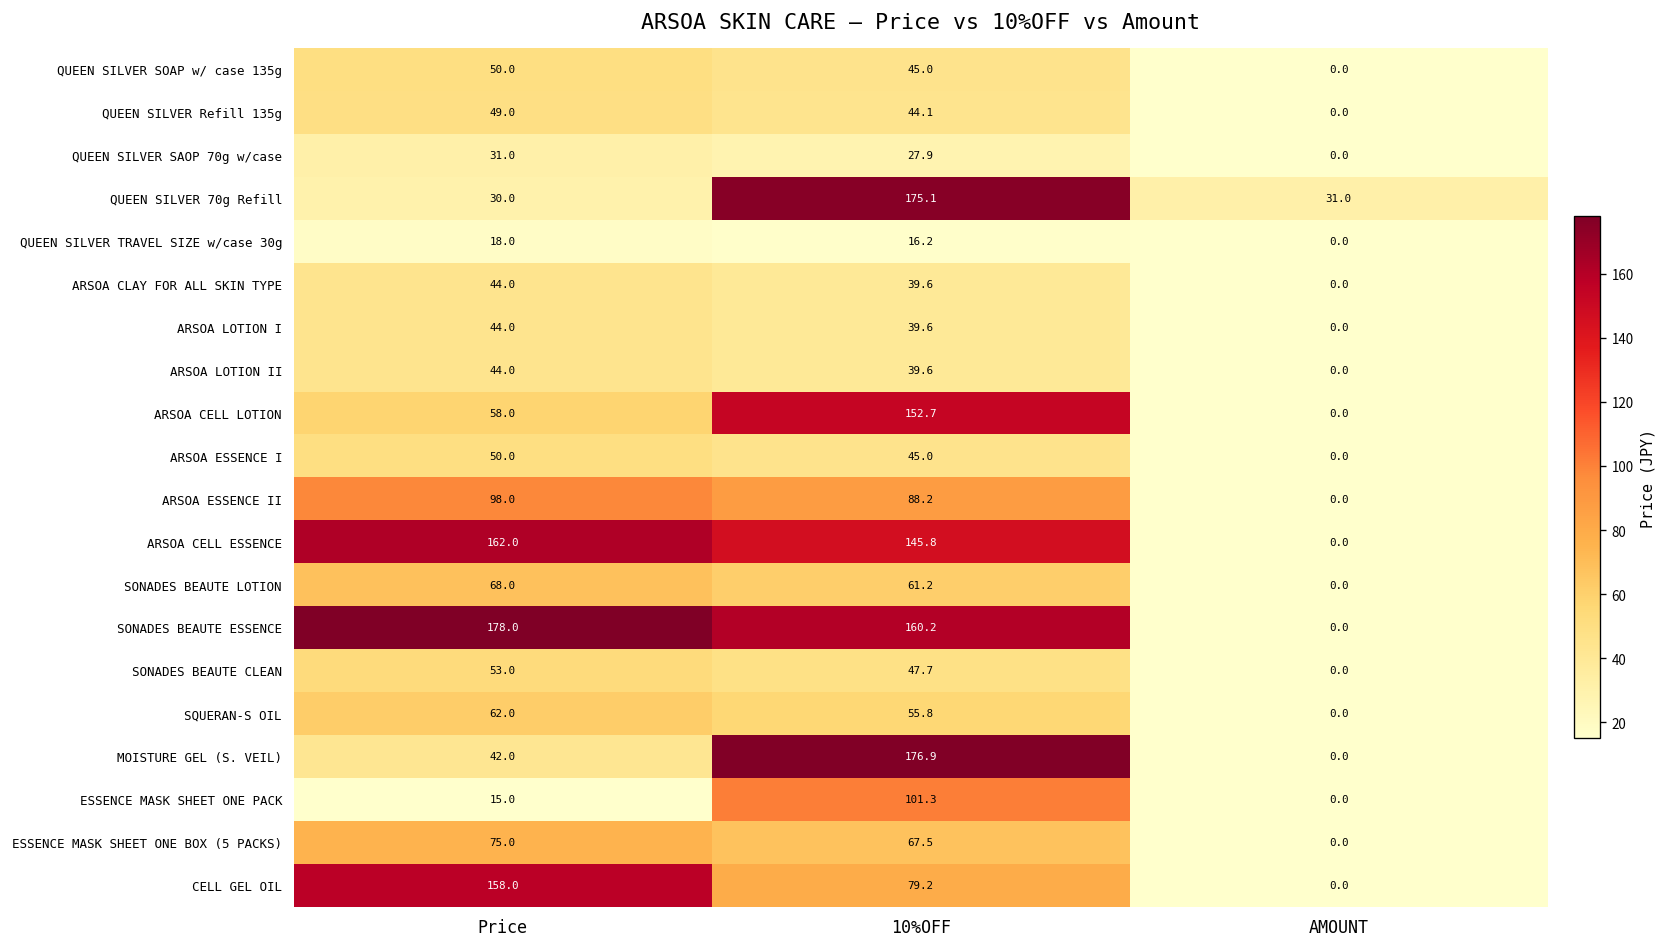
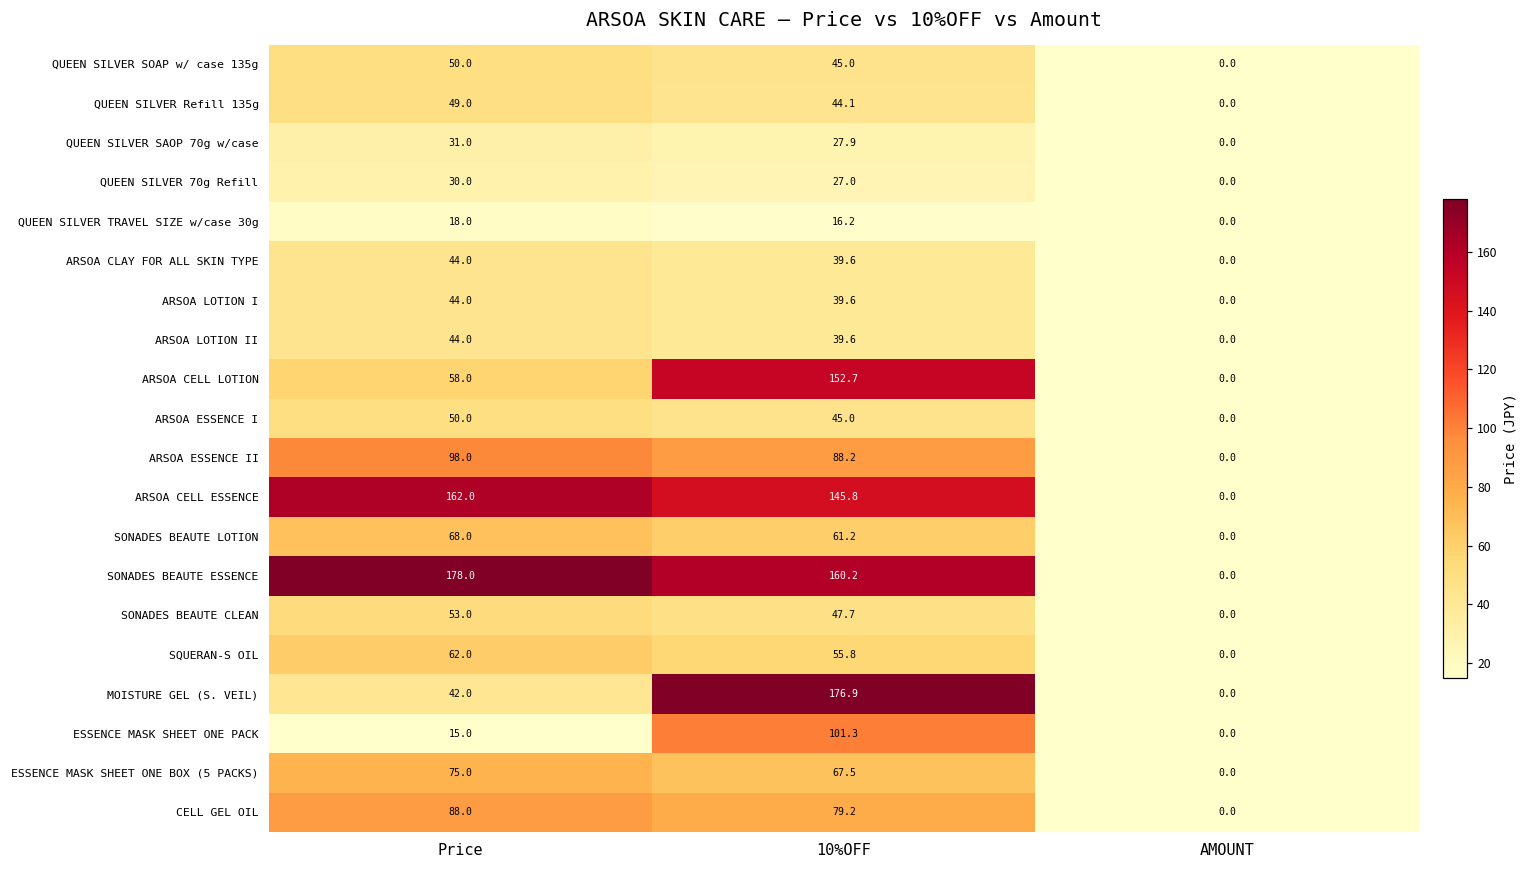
  {
    "QUEEN SILVER SOAP w/ case 135g": {
      "Price": 50.0,
      "10%OFF": 45.0,
      "AMOUNT": 0.0
    },
    "QUEEN SILVER Refill 135g": {
      "Price": 49.0,
      "10%OFF": 44.1,
      "AMOUNT": 0.0
    },
    "QUEEN SILVER SAOP 70g w/case": {
      "Price": 31.0,
      "10%OFF": 27.9,
      "AMOUNT": 0.0
    },
    "QUEEN SILVER 70g Refill": {
      "Price": 30.0,
-     "10%OFF": 175.1,
-     "AMOUNT": 31.0
+     "10%OFF": 27.0,
+     "AMOUNT": 0.0
    },
    "QUEEN SILVER TRAVEL SIZE w/case 30g": {
      "Price": 18.0,
      "10%OFF": 16.2,
      "AMOUNT": 0.0
    },
    "ARSOA CLAY FOR ALL SKIN TYPE": {
      "Price": 44.0,
      "10%OFF": 39.6,
      "AMOUNT": 0.0
    },
    "ARSOA LOTION I": {
      "Price": 44.0,
      "10%OFF": 39.6,
      "AMOUNT": 0.0
    },
    "ARSOA LOTION II": {
      "Price": 44.0,
      "10%OFF": 39.6,
      "AMOUNT": 0.0
    },
    "ARSOA CELL LOTION": {
      "Price": 58.0,
      "10%OFF": 152.7,
      "AMOUNT": 0.0
    },
    "ARSOA ESSENCE I": {
      "Price": 50.0,
      "10%OFF": 45.0,
      "AMOUNT": 0.0
    },
    "ARSOA ESSENCE II": {
      "Price": 98.0,
      "10%OFF": 88.2,
      "AMOUNT": 0.0
    },
    "ARSOA CELL ESSENCE": {
      "Price": 162.0,
      "10%OFF": 145.8,
      "AMOUNT": 0.0
    },
    "SONADES BEAUTE LOTION": {
      "Price": 68.0,
      "10%OFF": 61.2,
      "AMOUNT": 0.0
    },
    "SONADES BEAUTE ESSENCE": {
      "Price": 178.0,
      "10%OFF": 160.2,
      "AMOUNT": 0.0
    },
    "SONADES BEAUTE CLEAN": {
      "Price": 53.0,
      "10%OFF": 47.7,
      "AMOUNT": 0.0
    },
    "SQUERAN-S OIL": {
      "Price": 62.0,
      "10%OFF": 55.8,
      "AMOUNT": 0.0
    },
    "MOISTURE GEL (S. VEIL)": {
      "Price": 42.0,
      "10%OFF": 176.9,
      "AMOUNT": 0.0
    },
    "ESSENCE MASK SHEET ONE PACK": {
      "Price": 15.0,
      "10%OFF": 101.3,
      "AMOUNT": 0.0
    },
    "ESSENCE MASK SHEET ONE BOX (5 PACKS)": {
      "Price": 75.0,
      "10%OFF": 67.5,
      "AMOUNT": 0.0
    },
    "CELL GEL OIL": {
-     "Price": 158.0,
+     "Price": 88.0,
      "10%OFF": 79.2,
      "AMOUNT": 0.0
    }
  }
